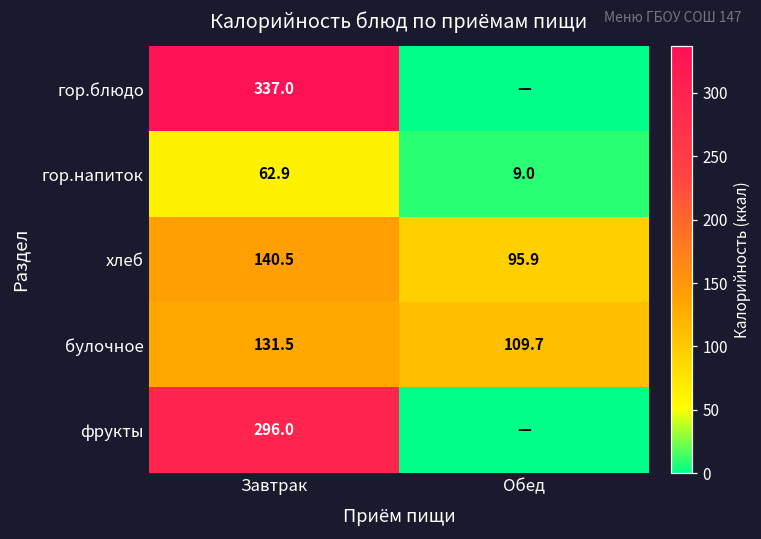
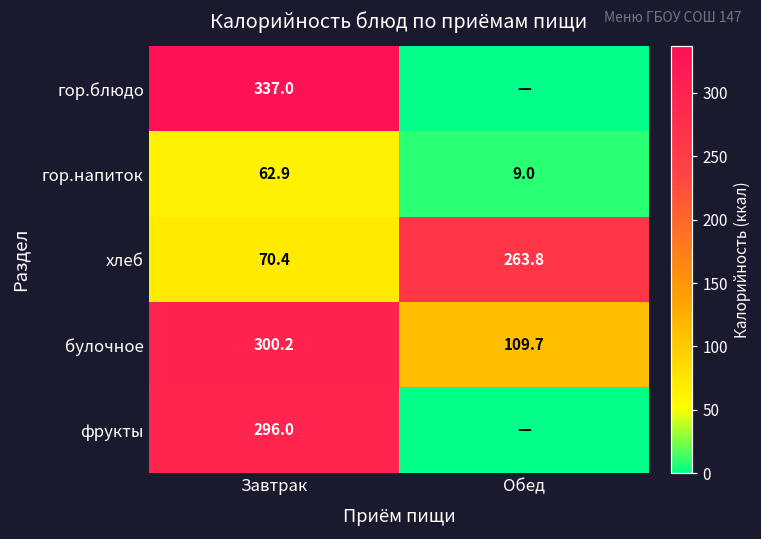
  {
    "гор.блюдо": {
      "Завтрак": 337.0
    },
    "гор.напиток": {
      "Завтрак": 62.9,
      "Обед": 9.0
    },
    "хлеб": {
-     "Завтрак": 140.5,
-     "Обед": 95.9
+     "Завтрак": 70.4,
+     "Обед": 263.8
    },
    "булочное": {
-     "Завтрак": 131.5,
+     "Завтрак": 300.2,
      "Обед": 109.7
    },
    "фрукты": {
      "Завтрак": 296.0
    }
  }
